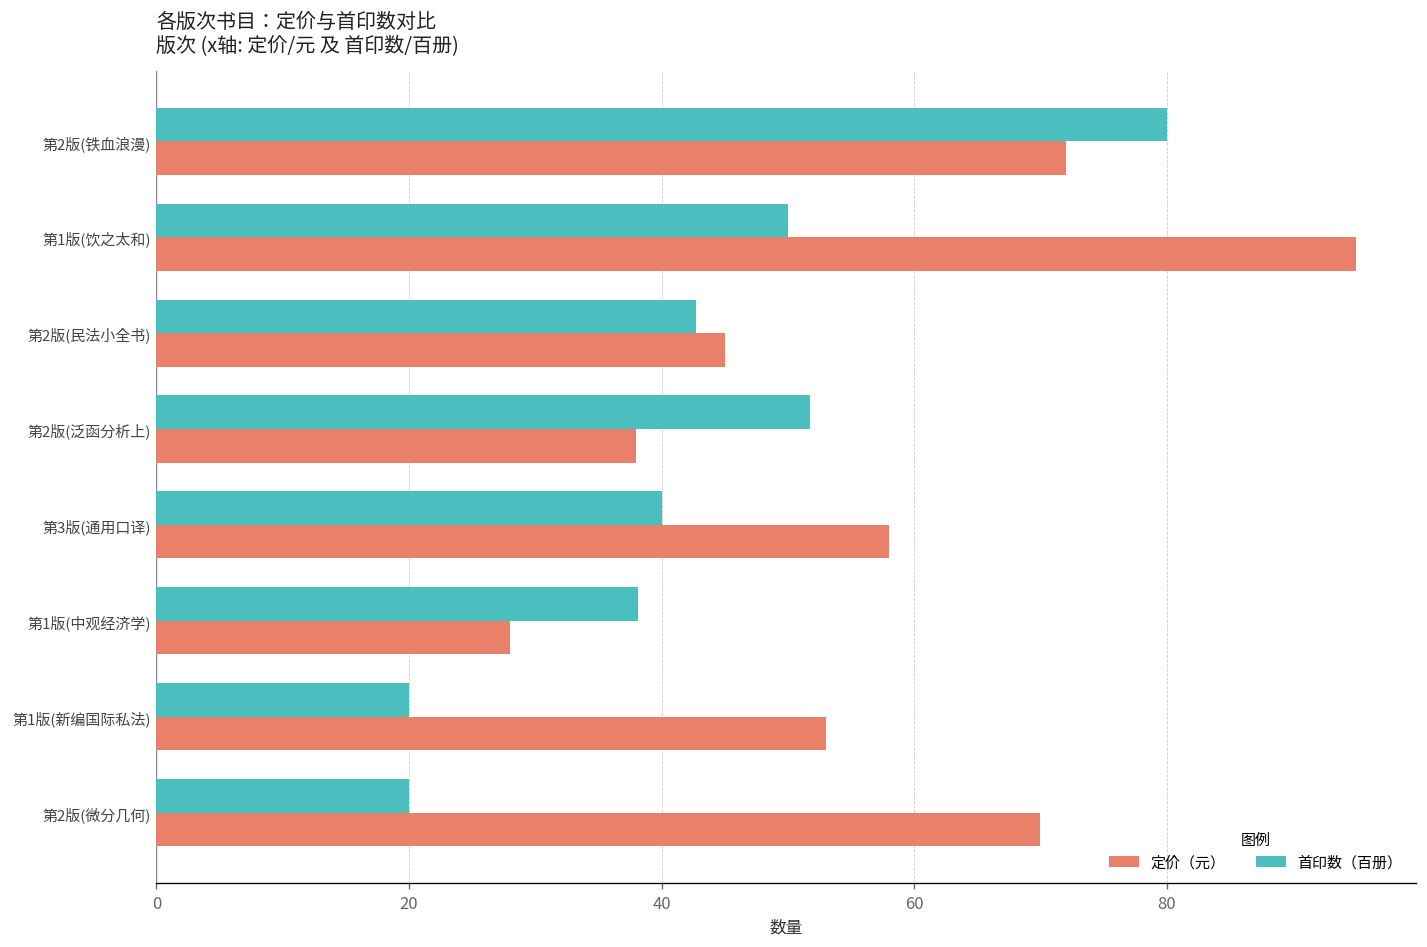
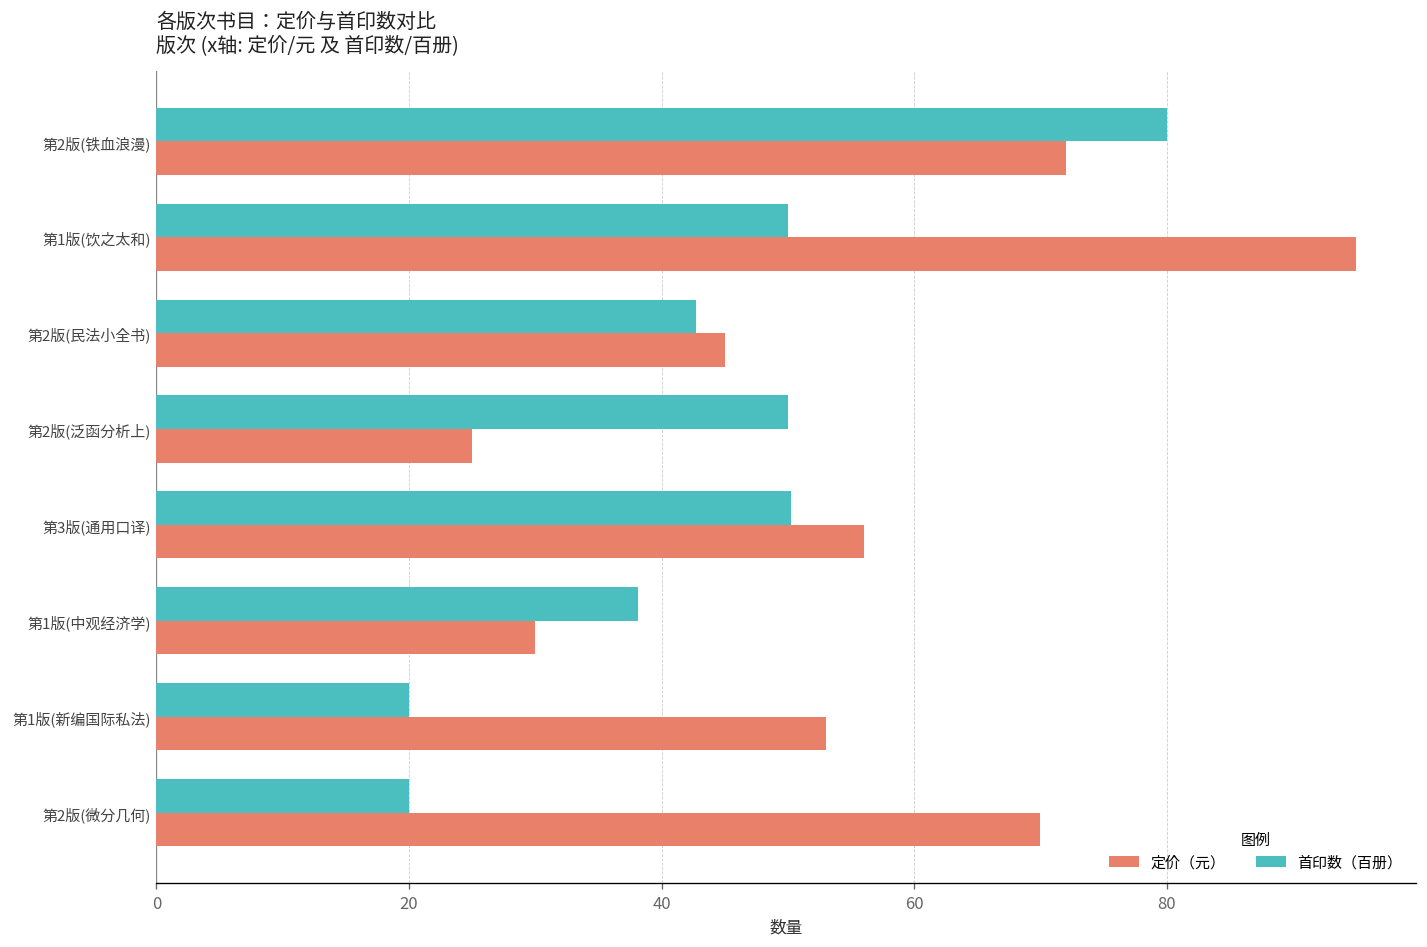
  {
    "定价（元）": {
      "第2版(铁血浪漫)": 72,
      "第1版(饮之太和)": 95,
      "第2版(民法小全书)": 45,
-     "第2版(泛函分析上)": 38,
-     "第3版(通用口译)": 58,
-     "第1版(中观经济学)": 28,
+     "第2版(泛函分析上)": 25,
+     "第3版(通用口译)": 56,
+     "第1版(中观经济学)": 30,
      "第1版(新编国际私法)": 53,
      "第2版(微分几何)": 70
    },
    "首印数（百册）": {
      "第2版(铁血浪漫)": 80.0,
      "第1版(饮之太和)": 50.0,
      "第2版(民法小全书)": 42.7,
-     "第2版(泛函分析上)": 51.7,
-     "第3版(通用口译)": 40.0,
+     "第2版(泛函分析上)": 50.0,
+     "第3版(通用口译)": 50.2,
      "第1版(中观经济学)": 38.2,
      "第1版(新编国际私法)": 20.0,
      "第2版(微分几何)": 20.0
    }
  }
